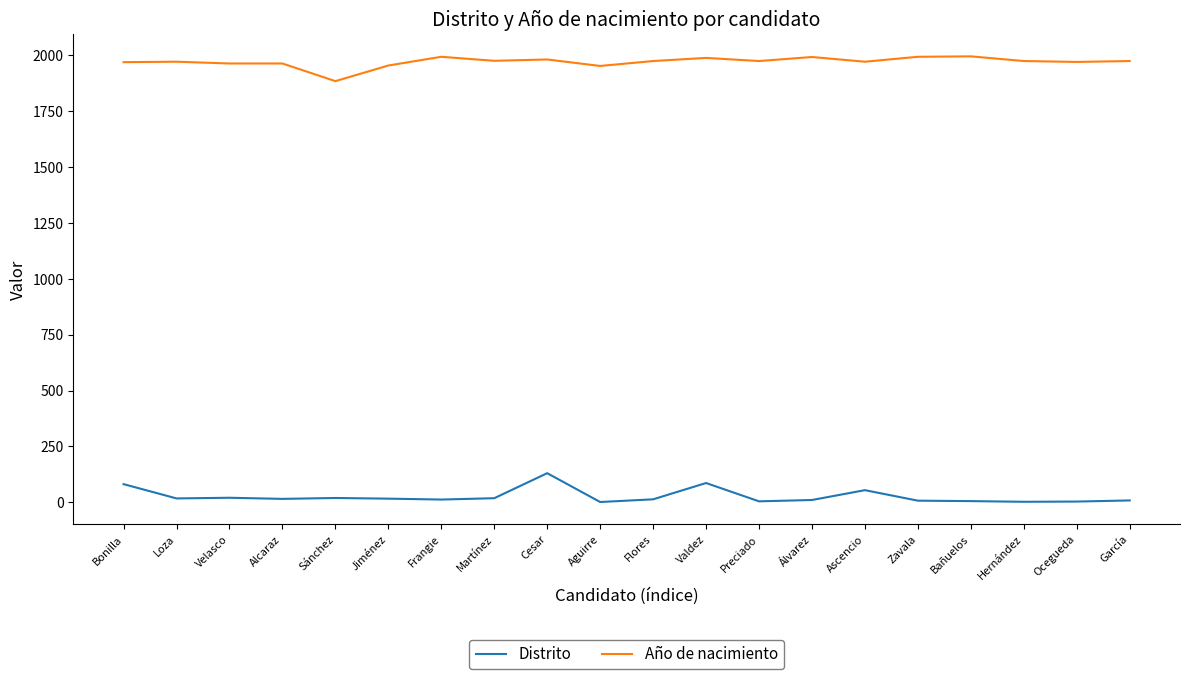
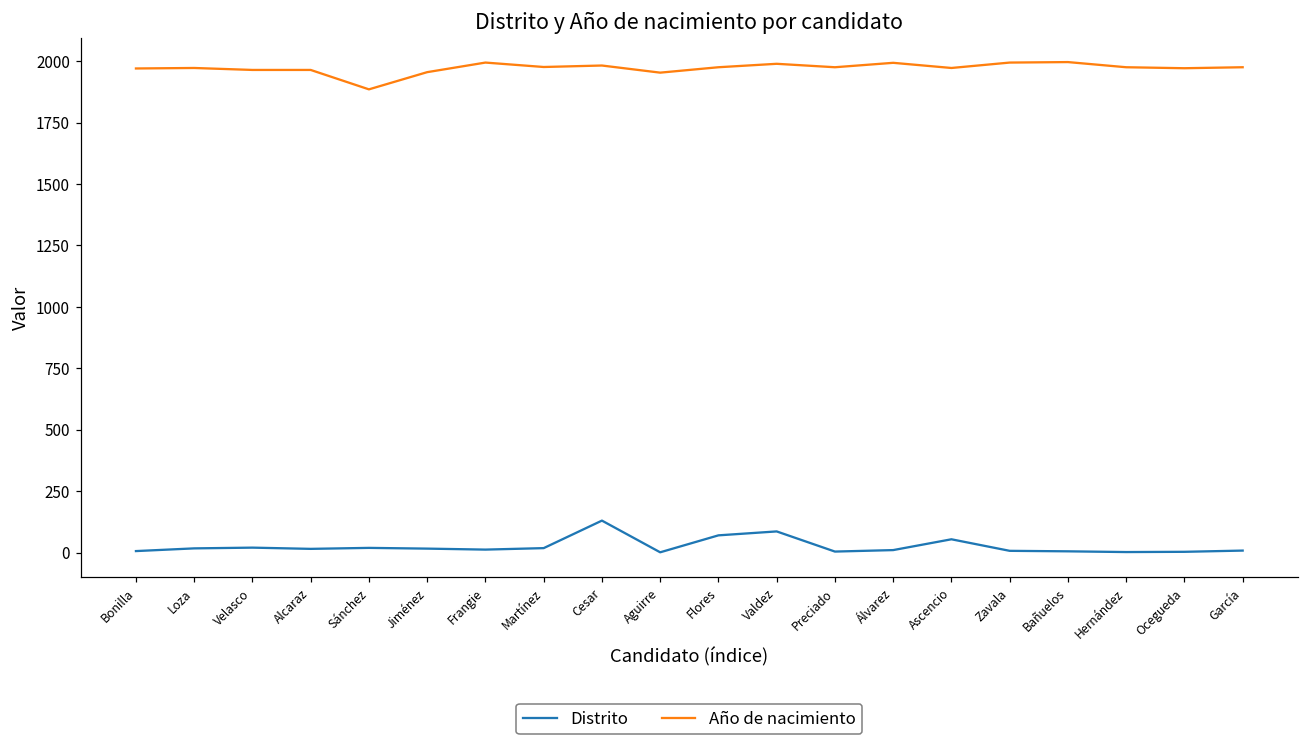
  {
    "Distrito": {
-     "Bonilla": 80,
+     "Bonilla": 10,
      "Loza": 20,
      "Velasco": 20,
      "Alcaraz": 20,
      "Sánchez": 20,
      "Jiménez": 20,
      "Frangie": 10,
      "Martínez": 20,
      "Cesar": 130,
      "Aguirre": 0,
-     "Flores": 10,
+     "Flores": 70,
      "Valdez": 90,
      "Preciado": 0,
      "Álvarez": 10,
      "Ascencio": 50,
      "Zavala": 10,
      "Bañuelos": 10,
      "Hernández": 0,
      "Ocegueda": 0,
      "García": 10
    },
    "Año de nacimiento": {
      "Bonilla": 1970,
      "Loza": 1970,
      "Velasco": 1960,
      "Alcaraz": 1960,
      "Sánchez": 1890,
      "Jiménez": 1960,
      "Frangie": 1990,
      "Martínez": 1980,
      "Cesar": 1980,
      "Aguirre": 1950,
      "Flores": 1980,
      "Valdez": 1990,
      "Preciado": 1980,
      "Álvarez": 1990,
      "Ascencio": 1970,
      "Zavala": 1990,
      "Bañuelos": 2000,
      "Hernández": 1980,
      "Ocegueda": 1970,
      "García": 1980
    }
  }
